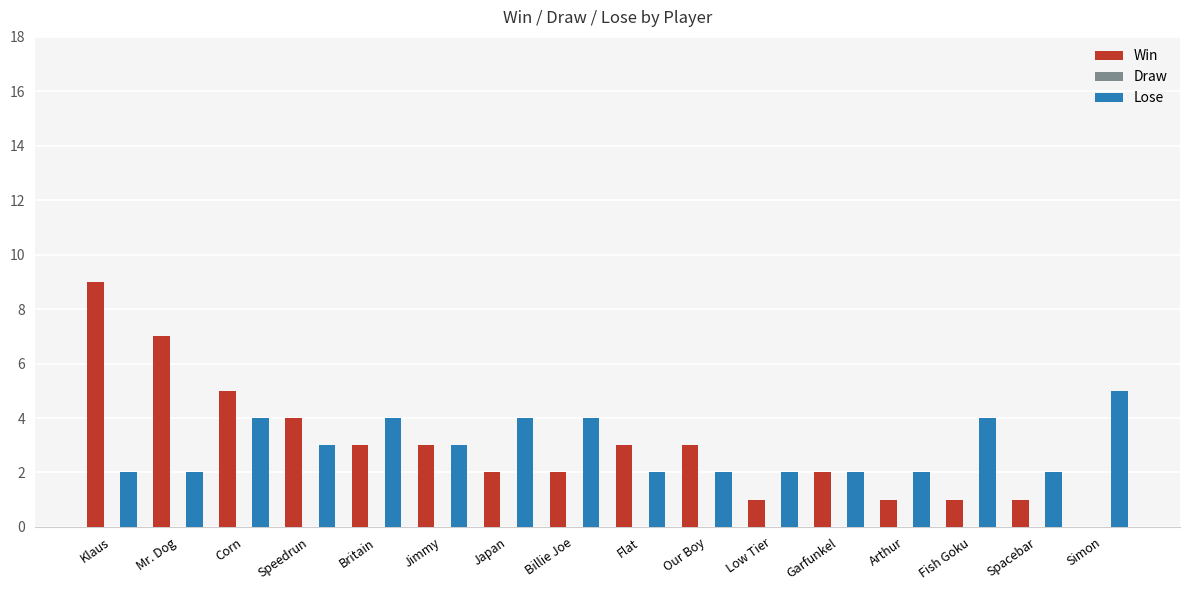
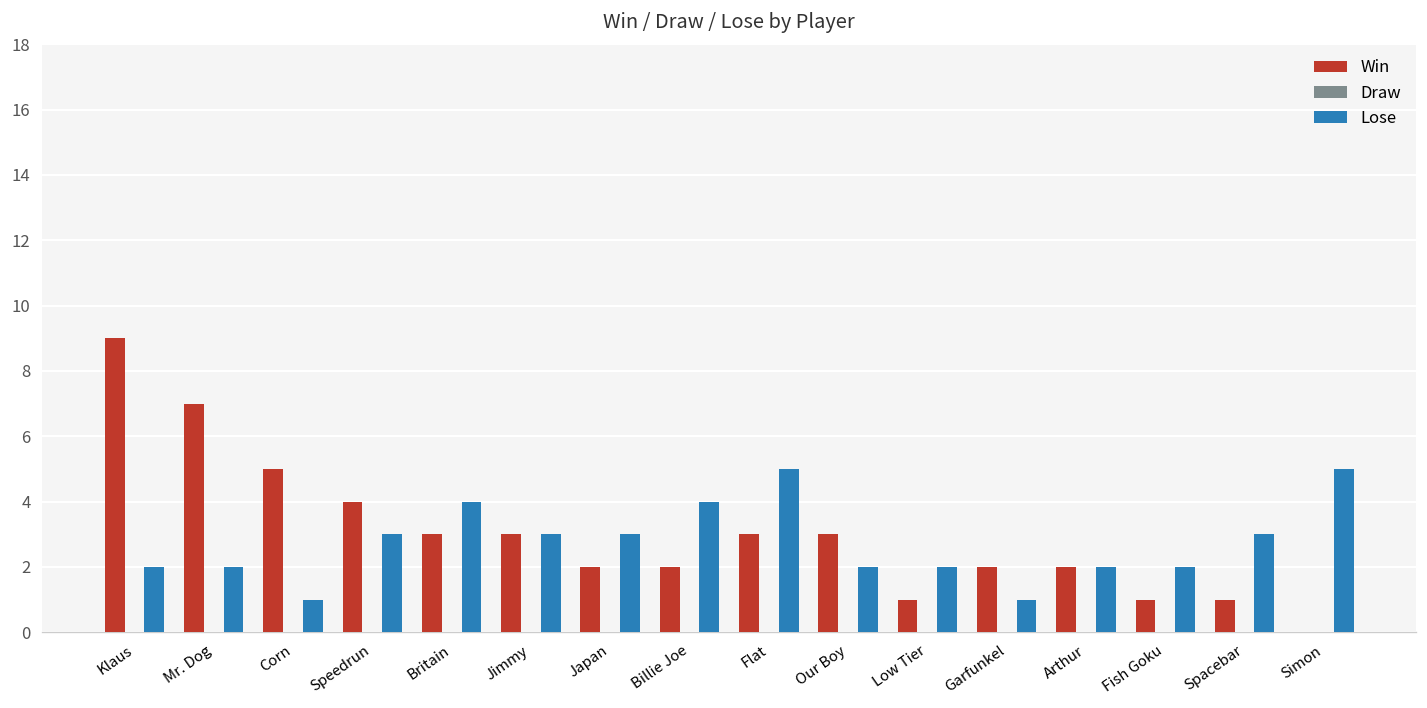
  {
    "Win": {
      "Klaus": 9,
      "Mr. Dog": 7,
      "Corn": 5,
      "Speedrun": 4,
      "Britain": 3,
      "Jimmy": 3,
      "Japan": 2,
      "Billie Joe": 2,
      "Flat": 3,
      "Our Boy": 3,
      "Low Tier": 1,
      "Garfunkel": 2,
-     "Arthur": 1,
+     "Arthur": 2,
      "Fish Goku": 1,
      "Spacebar": 1,
      "Simon": 0
    },
    "Draw": {
      "Klaus": 0,
      "Mr. Dog": 0,
      "Corn": 0,
      "Speedrun": 0,
      "Britain": 0,
      "Jimmy": 0,
      "Japan": 0,
      "Billie Joe": 0,
      "Flat": 0,
      "Our Boy": 0,
      "Low Tier": 0,
      "Garfunkel": 0,
      "Arthur": 0,
      "Fish Goku": 0,
      "Spacebar": 0,
      "Simon": 0
    },
    "Lose": {
      "Klaus": 2,
      "Mr. Dog": 2,
-     "Corn": 4,
+     "Corn": 1,
      "Speedrun": 3,
      "Britain": 4,
      "Jimmy": 3,
-     "Japan": 4,
+     "Japan": 3,
      "Billie Joe": 4,
-     "Flat": 2,
+     "Flat": 5,
      "Our Boy": 2,
      "Low Tier": 2,
-     "Garfunkel": 2,
+     "Garfunkel": 1,
      "Arthur": 2,
-     "Fish Goku": 4,
-     "Spacebar": 2,
+     "Fish Goku": 2,
+     "Spacebar": 3,
      "Simon": 5
    }
  }
